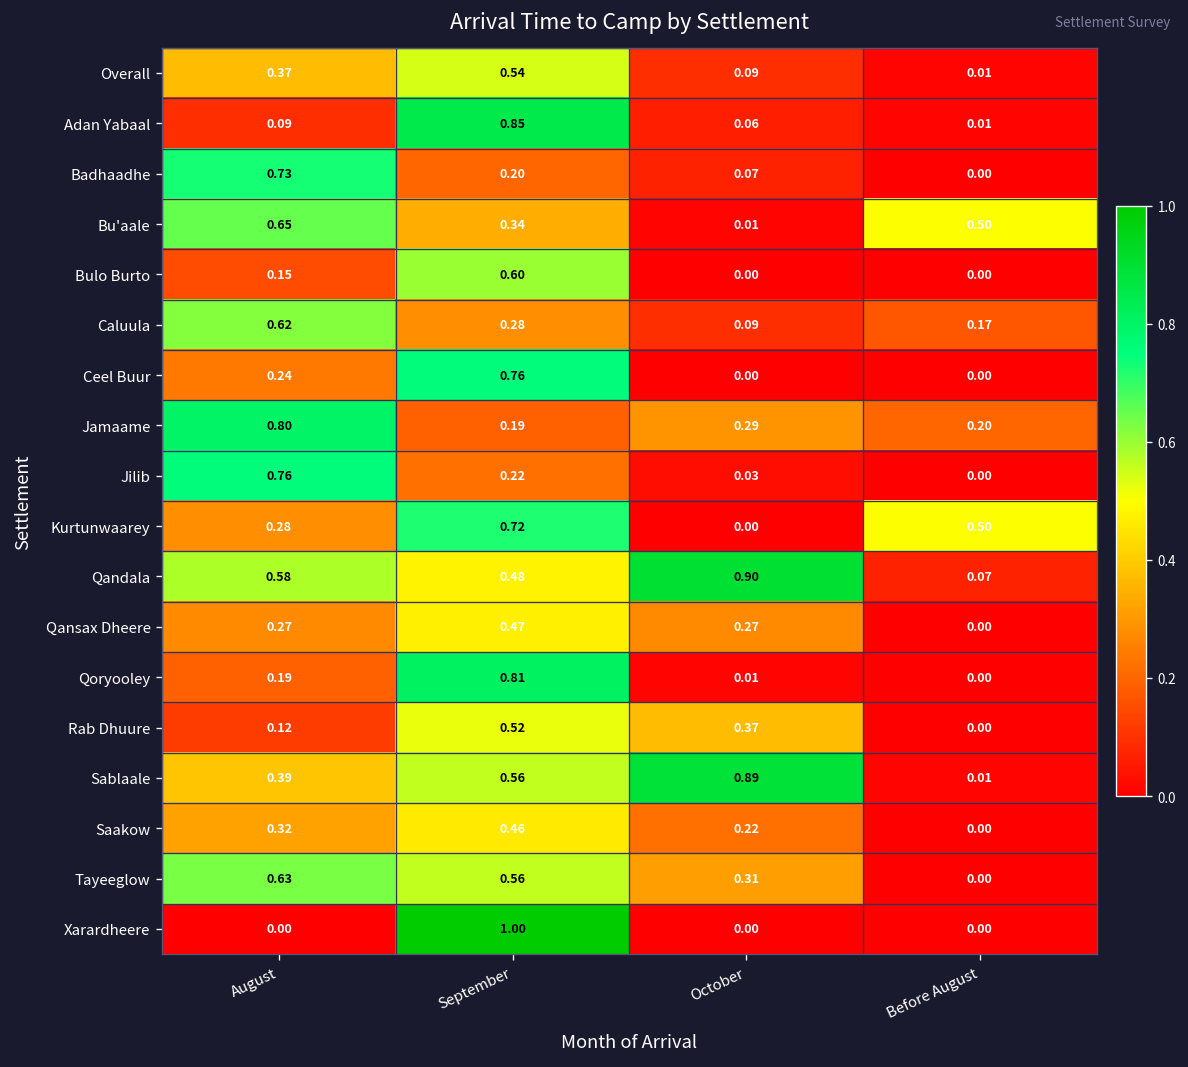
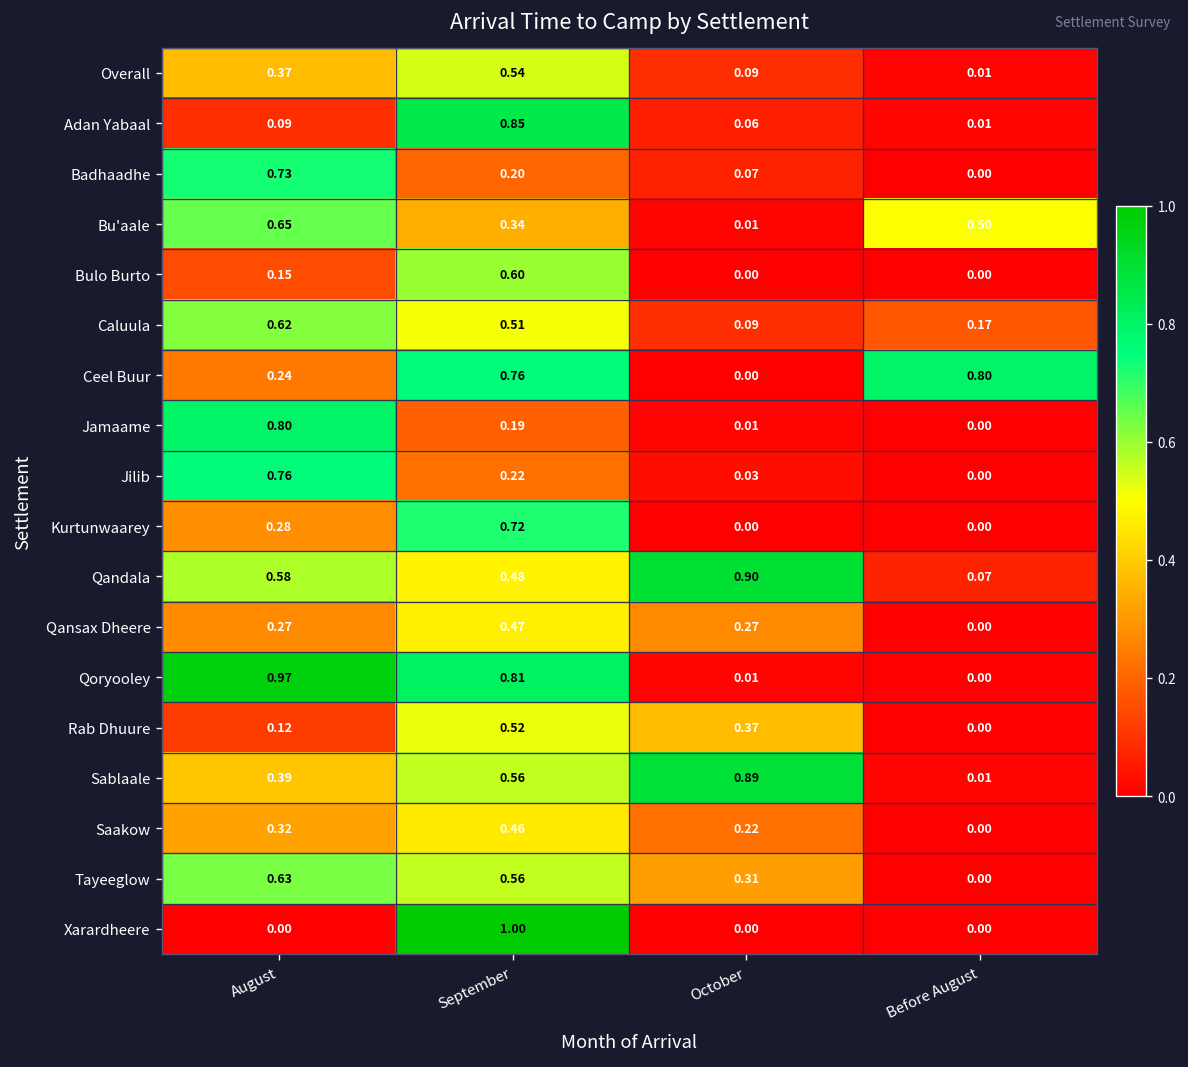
  {
    "Overall": {
      "August": 0.37,
      "September": 0.54,
      "October": 0.09,
      "Before August": 0.01
    },
    "Adan Yabaal": {
      "August": 0.09,
      "September": 0.85,
      "October": 0.06,
      "Before August": 0.01
    },
    "Badhaadhe": {
      "August": 0.73,
      "September": 0.20,
      "October": 0.07,
      "Before August": 0.00
    },
    "Bu'aale": {
      "August": 0.65,
      "September": 0.34,
      "October": 0.01,
      "Before August": 0.50
    },
    "Bulo Burto": {
      "August": 0.15,
      "September": 0.60,
      "October": 0.00,
      "Before August": 0.00
    },
    "Caluula": {
      "August": 0.62,
-     "September": 0.28,
+     "September": 0.51,
      "October": 0.09,
      "Before August": 0.17
    },
    "Ceel Buur": {
      "August": 0.24,
      "September": 0.76,
      "October": 0.00,
-     "Before August": 0.00
+     "Before August": 0.80
    },
    "Jamaame": {
      "August": 0.80,
      "September": 0.19,
-     "October": 0.29,
-     "Before August": 0.20
+     "October": 0.01,
+     "Before August": 0.00
    },
    "Jilib": {
      "August": 0.76,
      "September": 0.22,
      "October": 0.03,
      "Before August": 0.00
    },
    "Kurtunwaarey": {
      "August": 0.28,
      "September": 0.72,
      "October": 0.00,
-     "Before August": 0.50
+     "Before August": 0.00
    },
    "Qandala": {
      "August": 0.58,
      "September": 0.48,
      "October": 0.90,
      "Before August": 0.07
    },
    "Qansax Dheere": {
      "August": 0.27,
      "September": 0.47,
      "October": 0.27,
      "Before August": 0.00
    },
    "Qoryooley": {
-     "August": 0.19,
+     "August": 0.97,
      "September": 0.81,
      "October": 0.01,
      "Before August": 0.00
    },
    "Rab Dhuure": {
      "August": 0.12,
      "September": 0.52,
      "October": 0.37,
      "Before August": 0.00
    },
    "Sablaale": {
      "August": 0.39,
      "September": 0.56,
      "October": 0.89,
      "Before August": 0.01
    },
    "Saakow": {
      "August": 0.32,
      "September": 0.46,
      "October": 0.22,
      "Before August": 0.00
    },
    "Tayeeglow": {
      "August": 0.63,
      "September": 0.56,
      "October": 0.31,
      "Before August": 0.00
    },
    "Xarardheere": {
      "August": 0.00,
      "September": 1.00,
      "October": 0.00,
      "Before August": 0.00
    }
  }
